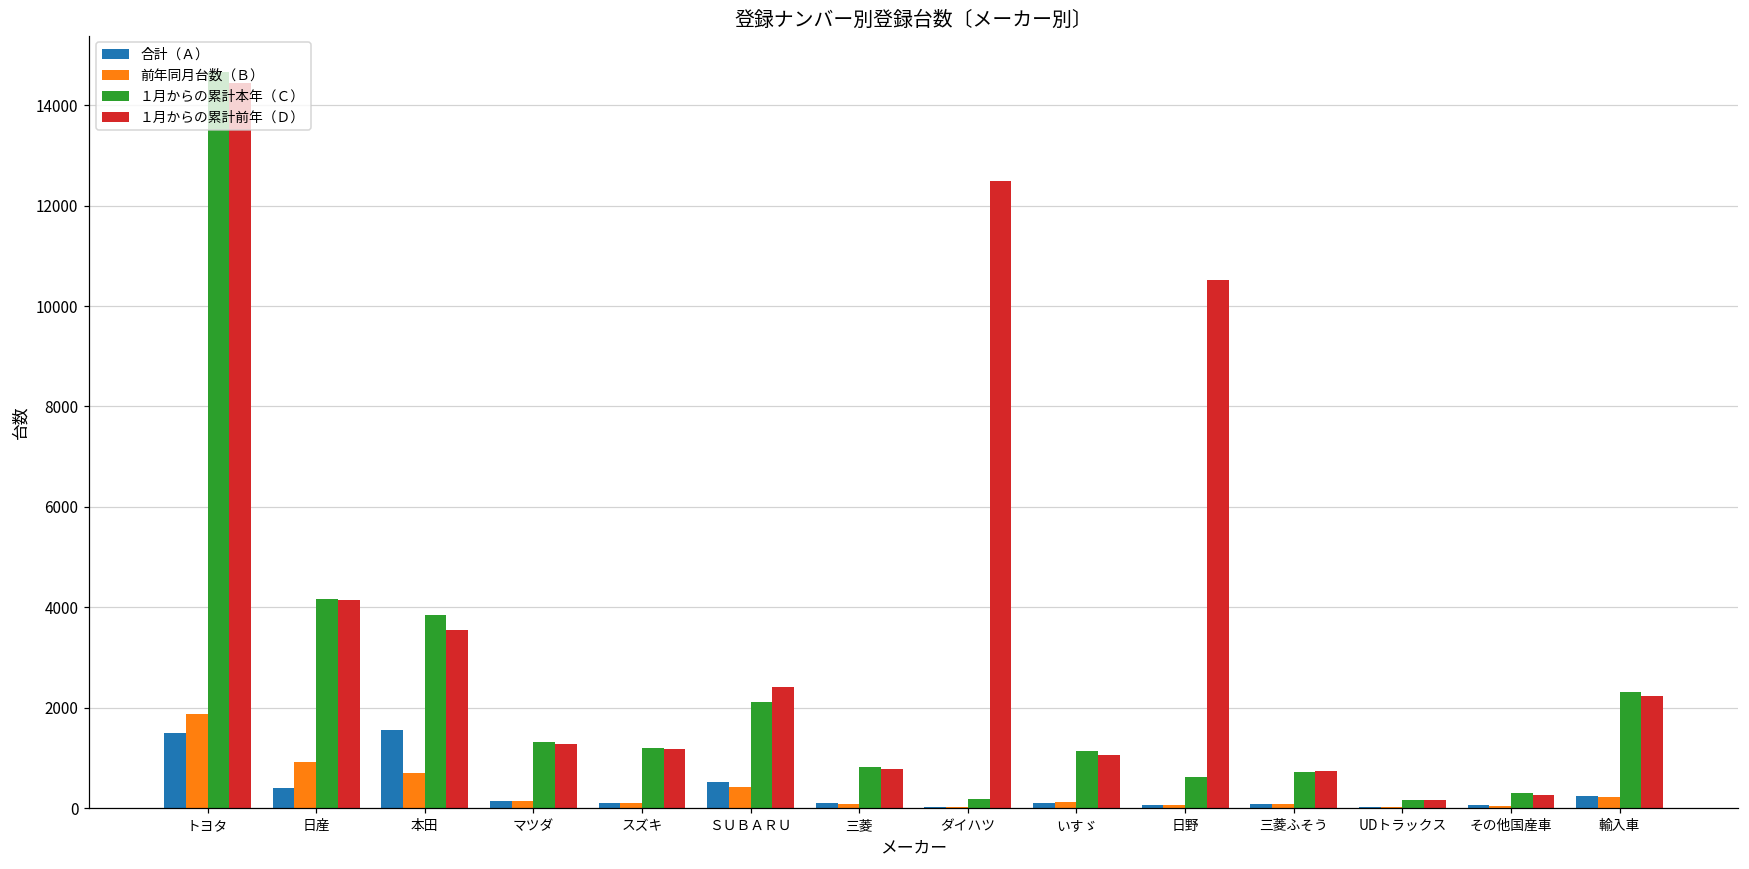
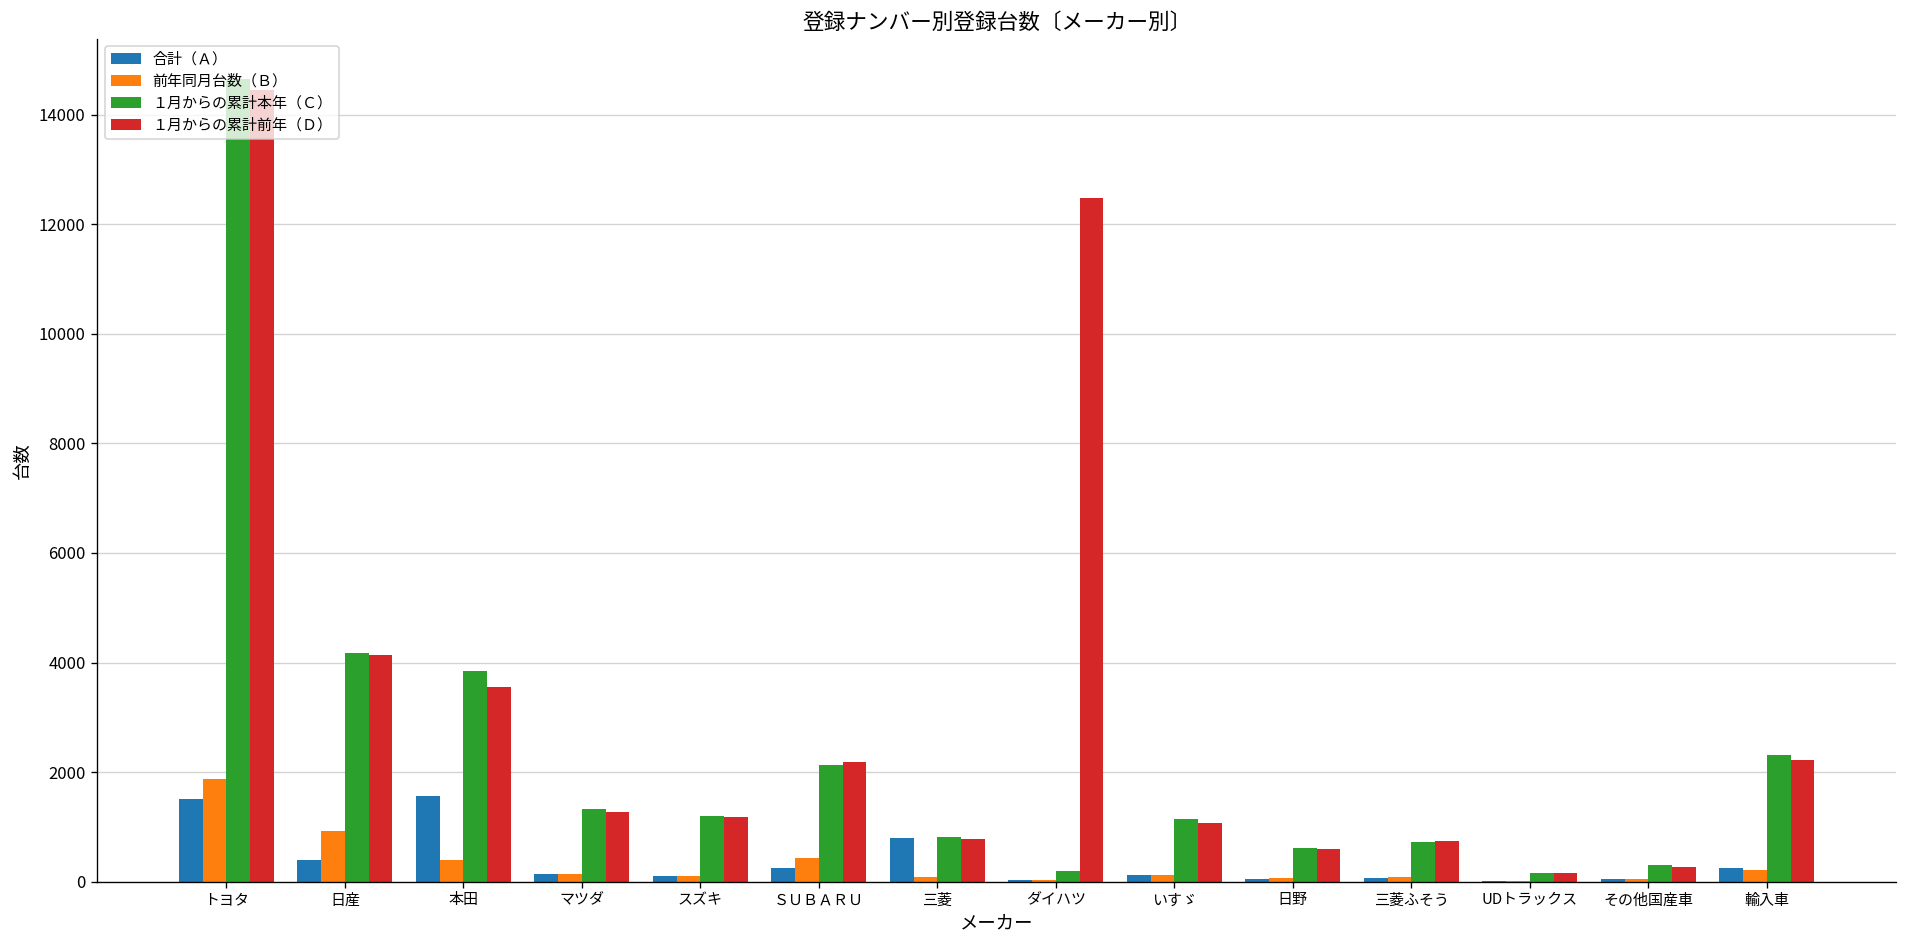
  {
    "合計（Ａ）": {
      "トヨタ": 1500,
      "日産": 400,
      "本田": 1600,
      "マツダ": 100,
      "スズキ": 100,
-     "ＳＵＢＡＲＵ": 500,
-     "三菱": 100,
+     "ＳＵＢＡＲＵ": 200,
+     "三菱": 800,
      "いすゞ": 100,
      "日野": 100,
      "三菱ふそう": 100,
      "輸入車": 200
    },
    "前年同月台数（Ｂ）": {
      "トヨタ": 1900,
      "日産": 900,
-     "本田": 700,
+     "本田": 400,
      "マツダ": 100,
      "スズキ": 100,
      "ＳＵＢＡＲＵ": 400,
      "三菱": 100,
      "いすゞ": 100,
      "日野": 100,
      "三菱ふそう": 100,
      "輸入車": 200
    },
    "１月からの累計本年（Ｃ）": {
      "日産": 4200,
      "本田": 3800,
      "マツダ": 1300,
      "スズキ": 1200,
      "ＳＵＢＡＲＵ": 2100,
      "三菱": 800,
      "ダイハツ": 200,
      "いすゞ": 1100,
      "日野": 600,
      "三菱ふそう": 700,
      "UDトラックス": 200,
      "その他国産車": 300,
      "輸入車": 2300
    },
    "１月からの累計前年（Ｄ）": {
      "日産": 4100,
      "本田": 3600,
      "マツダ": 1300,
      "スズキ": 1200,
-     "ＳＵＢＡＲＵ": 2400,
+     "ＳＵＢＡＲＵ": 2200,
      "三菱": 800,
      "ダイハツ": 12500,
      "いすゞ": 1100,
-     "日野": 10500,
+     "日野": 600,
      "三菱ふそう": 700,
      "UDトラックス": 200,
      "その他国産車": 300,
      "輸入車": 2200
    }
  }
